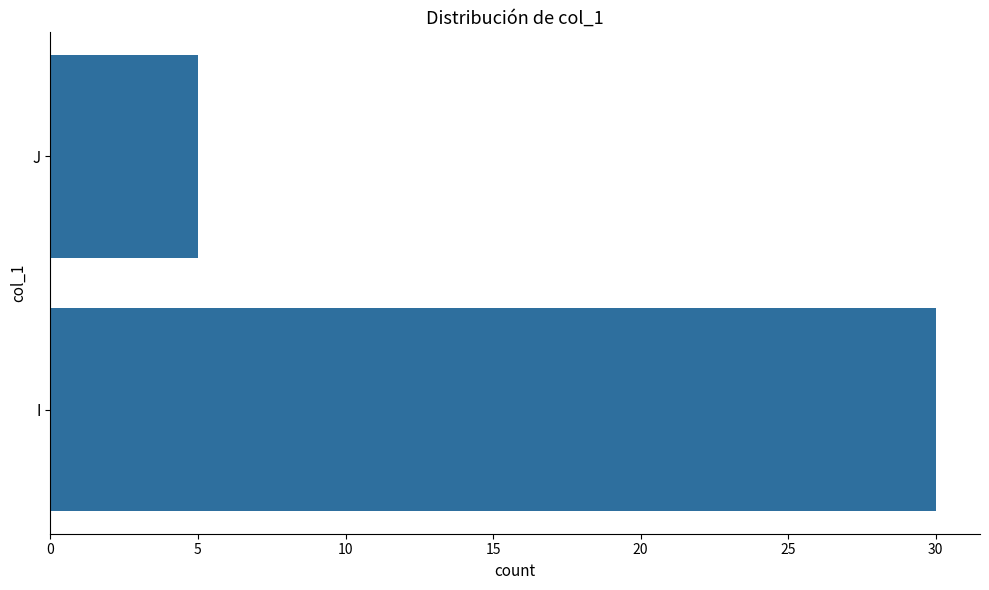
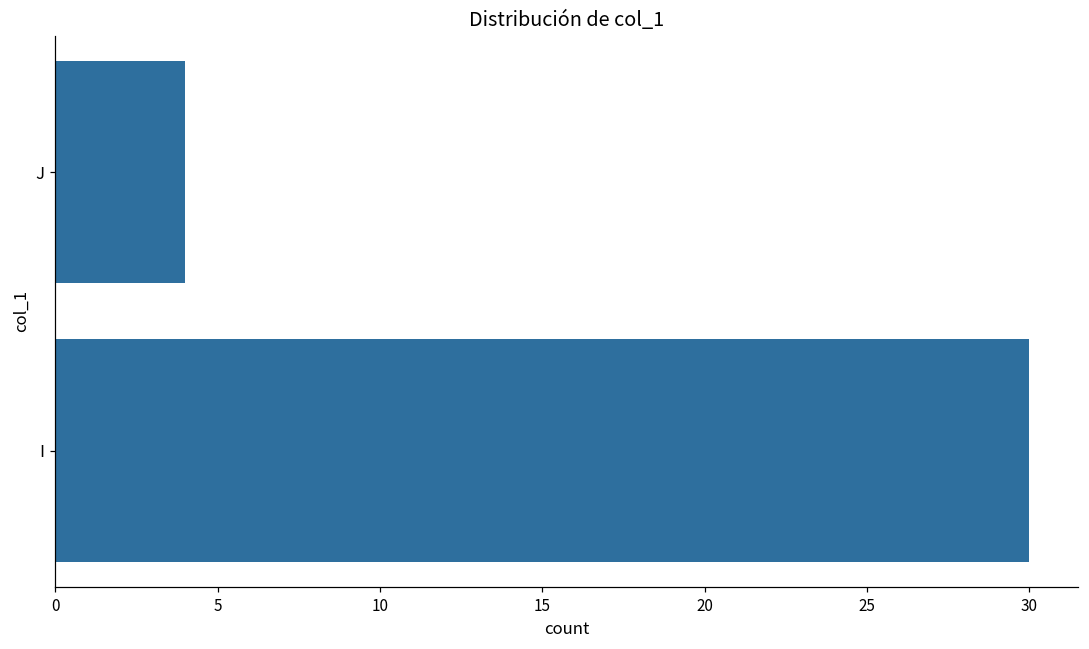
  {
-   "J": 5,
+   "J": 4,
    "I": 30
  }
